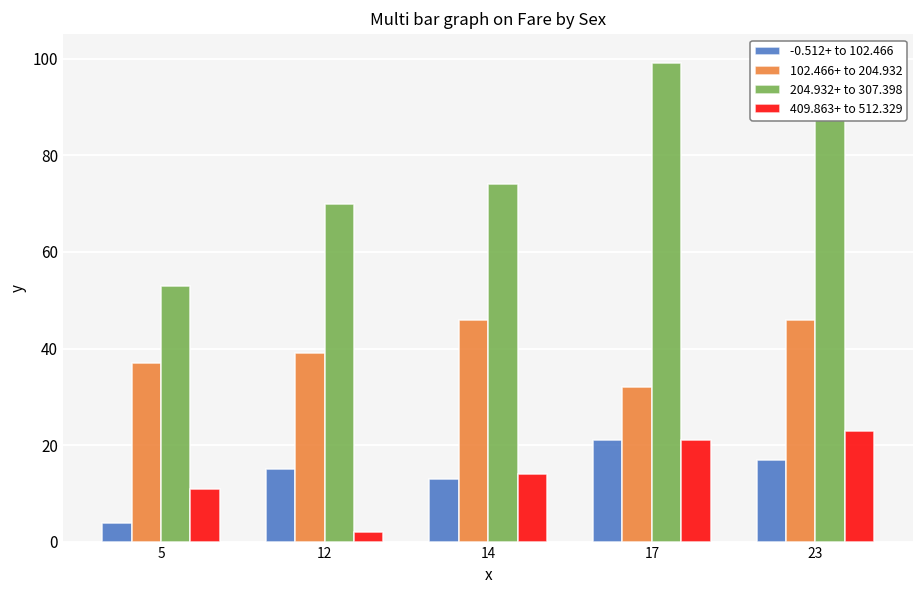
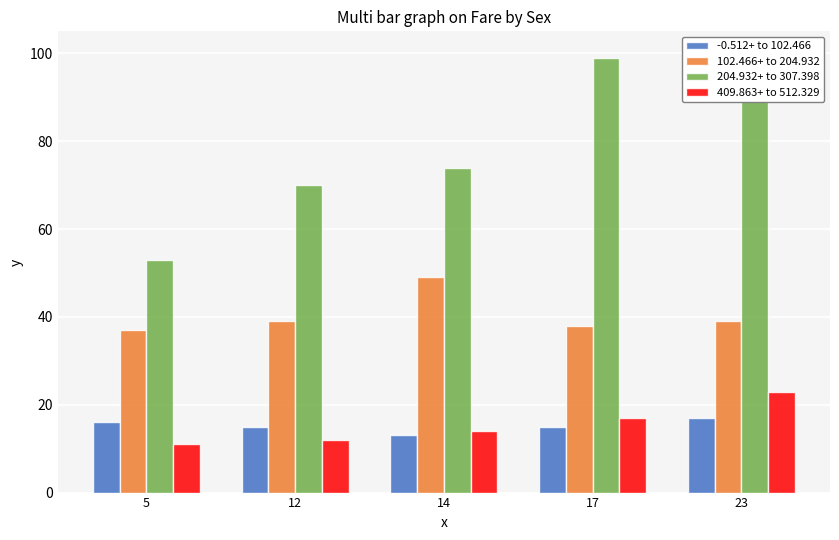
  {
    "-0.512+ to 102.466": {
-     "5": 4,
+     "5": 16,
      "12": 15,
      "14": 13,
-     "17": 21,
+     "17": 15,
      "23": 17
    },
    "102.466+ to 204.932": {
      "5": 37,
      "12": 39,
-     "14": 46,
-     "17": 32,
-     "23": 46
+     "14": 49,
+     "17": 38,
+     "23": 39
    },
    "204.932+ to 307.398": {
      "5": 53,
      "12": 70,
      "14": 74,
      "17": 99
    },
    "409.863+ to 512.329": {
      "5": 11,
-     "12": 2,
+     "12": 12,
      "14": 14,
-     "17": 21,
+     "17": 17,
      "23": 23
    }
  }
